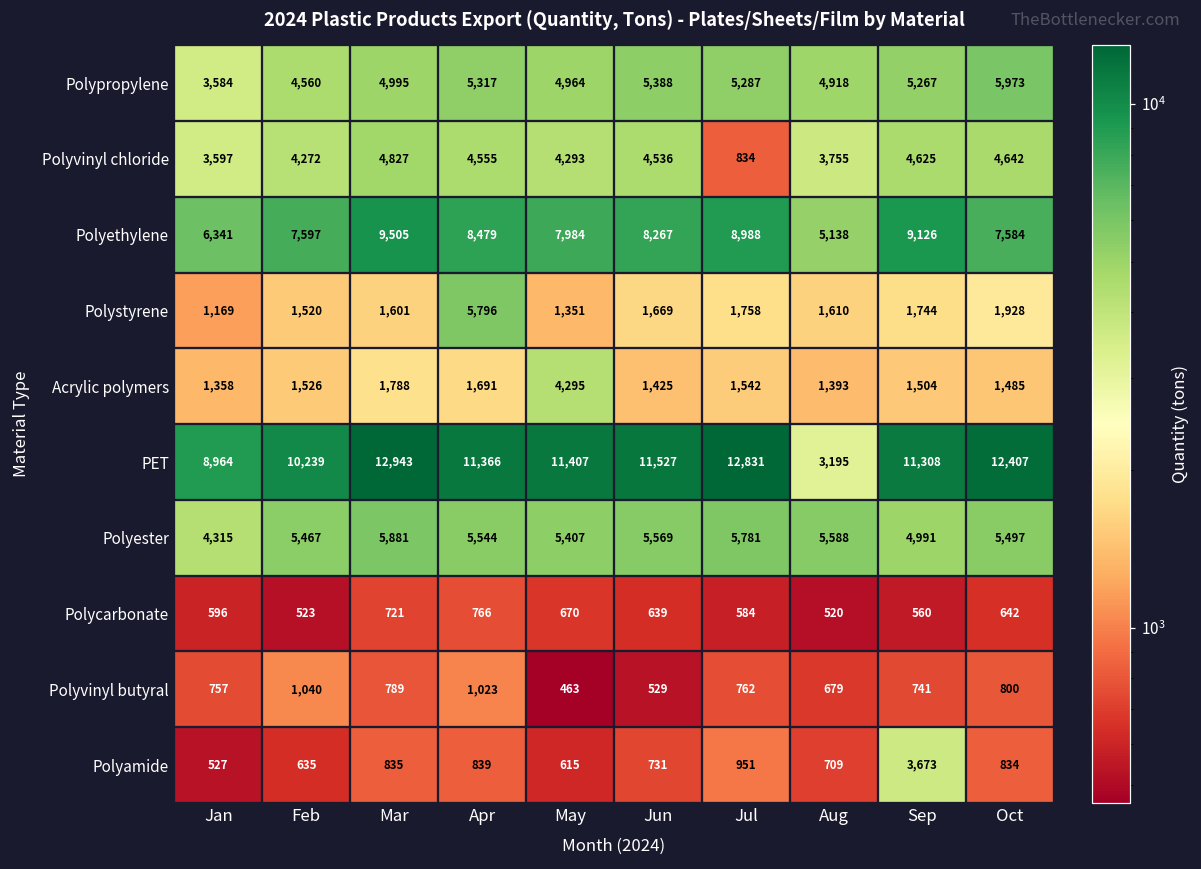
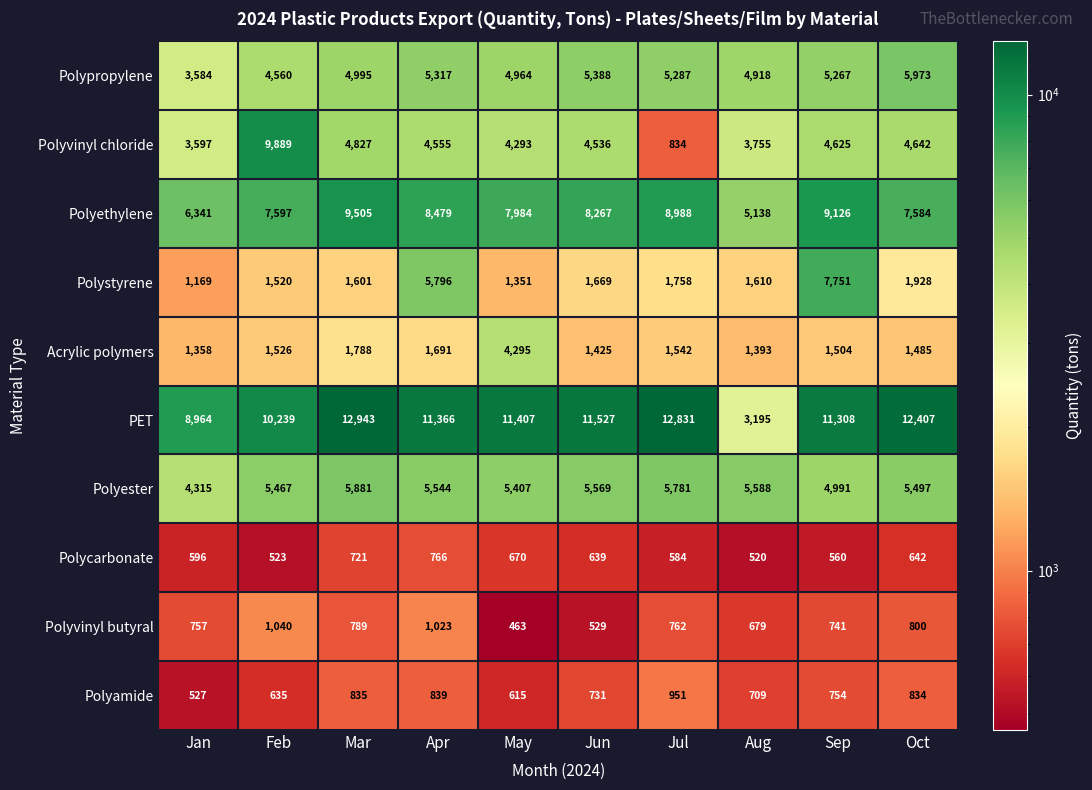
  {
    "Polypropylene": {
      "Jan": "3,584",
      "Feb": "4,560",
      "Mar": "4,995",
      "Apr": "5,317",
      "May": "4,964",
      "Jun": "5,388",
      "Jul": "5,287",
      "Aug": "4,918",
      "Sep": "5,267",
      "Oct": "5,973"
    },
    "Polyvinyl chloride": {
      "Jan": "3,597",
-     "Feb": "4,272",
+     "Feb": "9,889",
      "Mar": "4,827",
      "Apr": "4,555",
      "May": "4,293",
      "Jun": "4,536",
      "Jul": "834",
      "Aug": "3,755",
      "Sep": "4,625",
      "Oct": "4,642"
    },
    "Polyethylene": {
      "Jan": "6,341",
      "Feb": "7,597",
      "Mar": "9,505",
      "Apr": "8,479",
      "May": "7,984",
      "Jun": "8,267",
      "Jul": "8,988",
      "Aug": "5,138",
      "Sep": "9,126",
      "Oct": "7,584"
    },
    "Polystyrene": {
      "Jan": "1,169",
      "Feb": "1,520",
      "Mar": "1,601",
      "Apr": "5,796",
      "May": "1,351",
      "Jun": "1,669",
      "Jul": "1,758",
      "Aug": "1,610",
-     "Sep": "1,744",
+     "Sep": "7,751",
      "Oct": "1,928"
    },
    "Acrylic polymers": {
      "Jan": "1,358",
      "Feb": "1,526",
      "Mar": "1,788",
      "Apr": "1,691",
      "May": "4,295",
      "Jun": "1,425",
      "Jul": "1,542",
      "Aug": "1,393",
      "Sep": "1,504",
      "Oct": "1,485"
    },
    "PET": {
      "Jan": "8,964",
      "Feb": "10,239",
      "Mar": "12,943",
      "Apr": "11,366",
      "May": "11,407",
      "Jun": "11,527",
      "Jul": "12,831",
      "Aug": "3,195",
      "Sep": "11,308",
      "Oct": "12,407"
    },
    "Polyester": {
      "Jan": "4,315",
      "Feb": "5,467",
      "Mar": "5,881",
      "Apr": "5,544",
      "May": "5,407",
      "Jun": "5,569",
      "Jul": "5,781",
      "Aug": "5,588",
      "Sep": "4,991",
      "Oct": "5,497"
    },
    "Polycarbonate": {
      "Jan": "596",
      "Feb": "523",
      "Mar": "721",
      "Apr": "766",
      "May": "670",
      "Jun": "639",
      "Jul": "584",
      "Aug": "520",
      "Sep": "560",
      "Oct": "642"
    },
    "Polyvinyl butyral": {
      "Jan": "757",
      "Feb": "1,040",
      "Mar": "789",
      "Apr": "1,023",
      "May": "463",
      "Jun": "529",
      "Jul": "762",
      "Aug": "679",
      "Sep": "741",
      "Oct": "800"
    },
    "Polyamide": {
      "Jan": "527",
      "Feb": "635",
      "Mar": "835",
      "Apr": "839",
      "May": "615",
      "Jun": "731",
      "Jul": "951",
      "Aug": "709",
-     "Sep": "3,673",
+     "Sep": "754",
      "Oct": "834"
    }
  }
